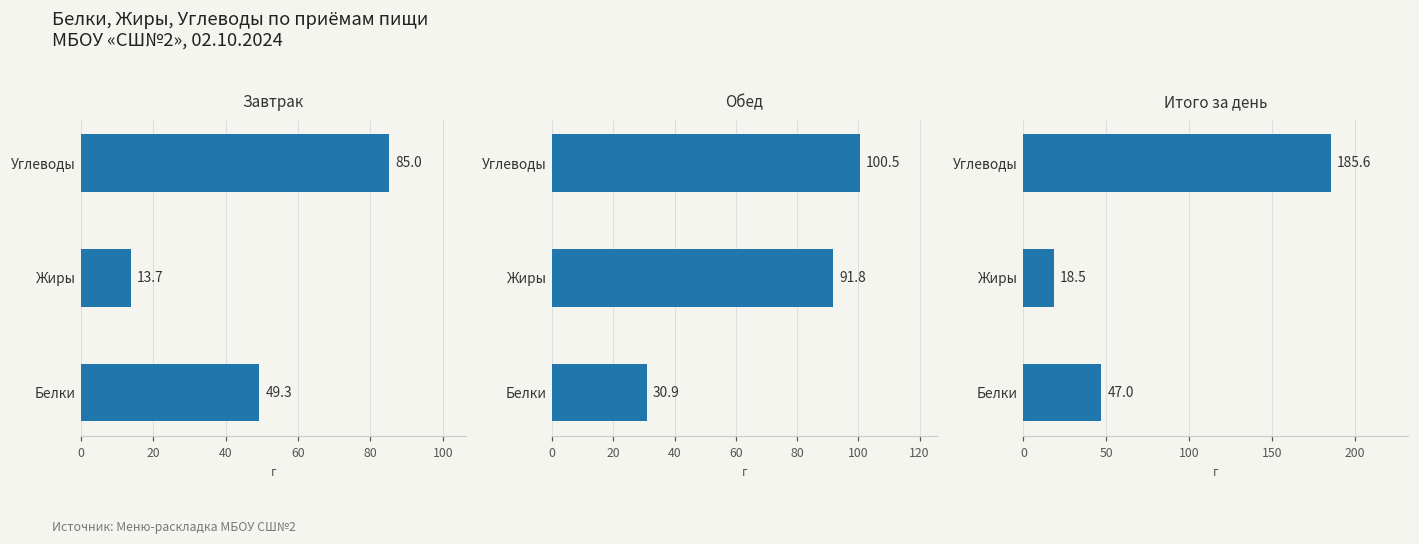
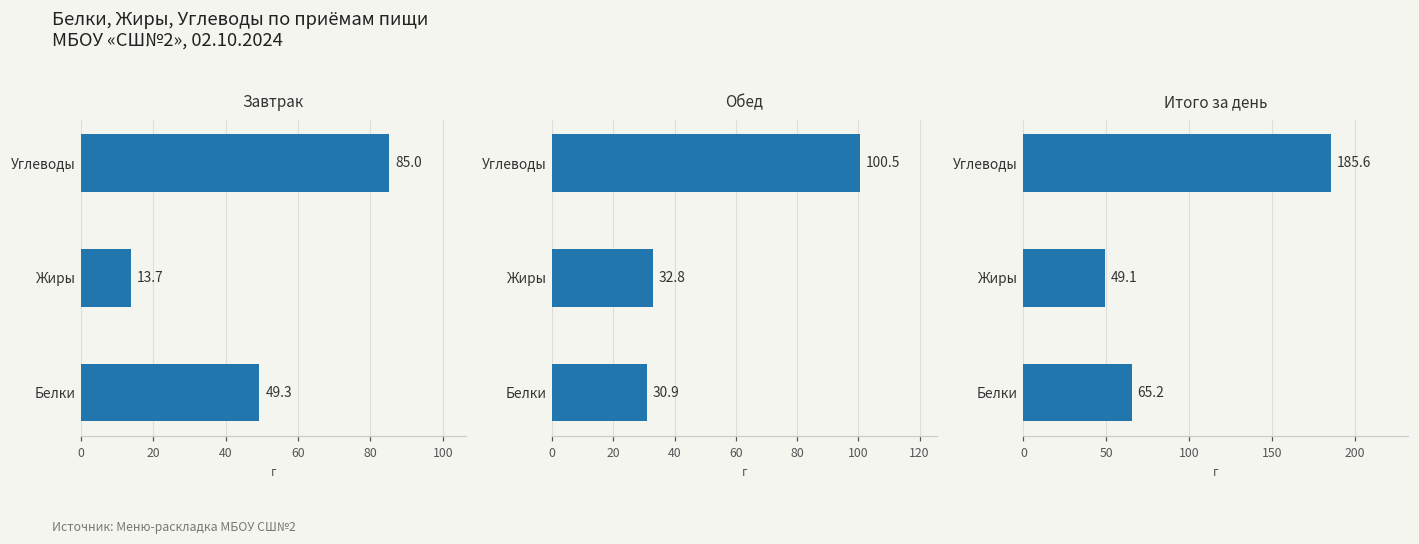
  {
    "Завтрак": {
      "Углеводы": 85.0,
      "Жиры": 13.7,
      "Белки": 49.3
    },
    "Обед": {
      "Углеводы": 100.5,
-     "Жиры": 91.8,
+     "Жиры": 32.8,
      "Белки": 30.9
    },
    "Итого за день": {
      "Углеводы": 185.6,
-     "Жиры": 18.5,
-     "Белки": 47.0
+     "Жиры": 49.1,
+     "Белки": 65.2
    }
  }
